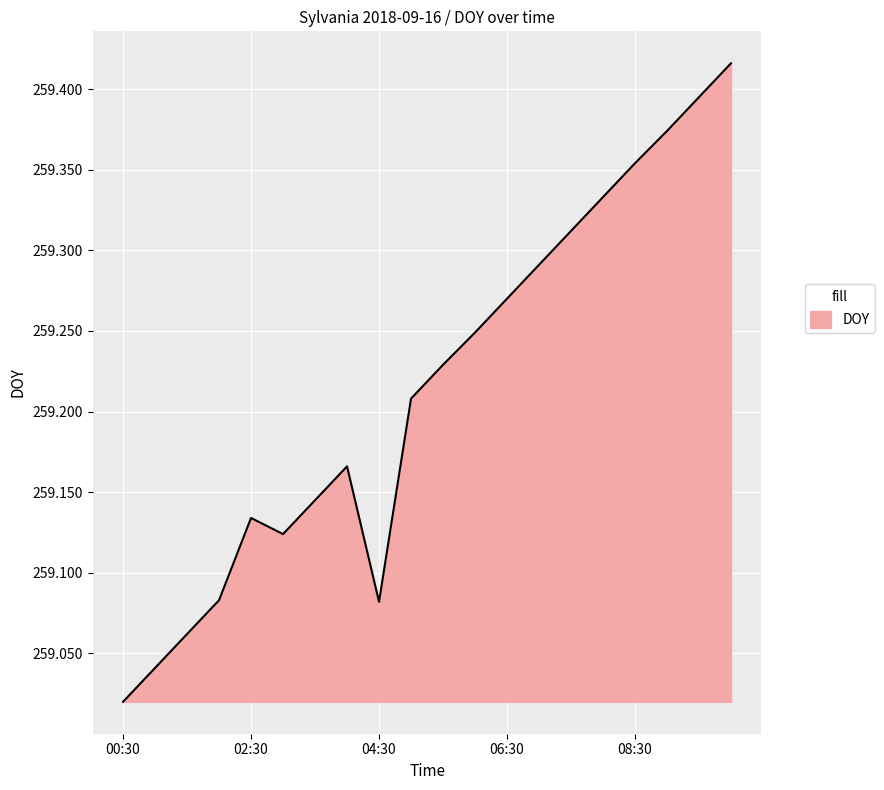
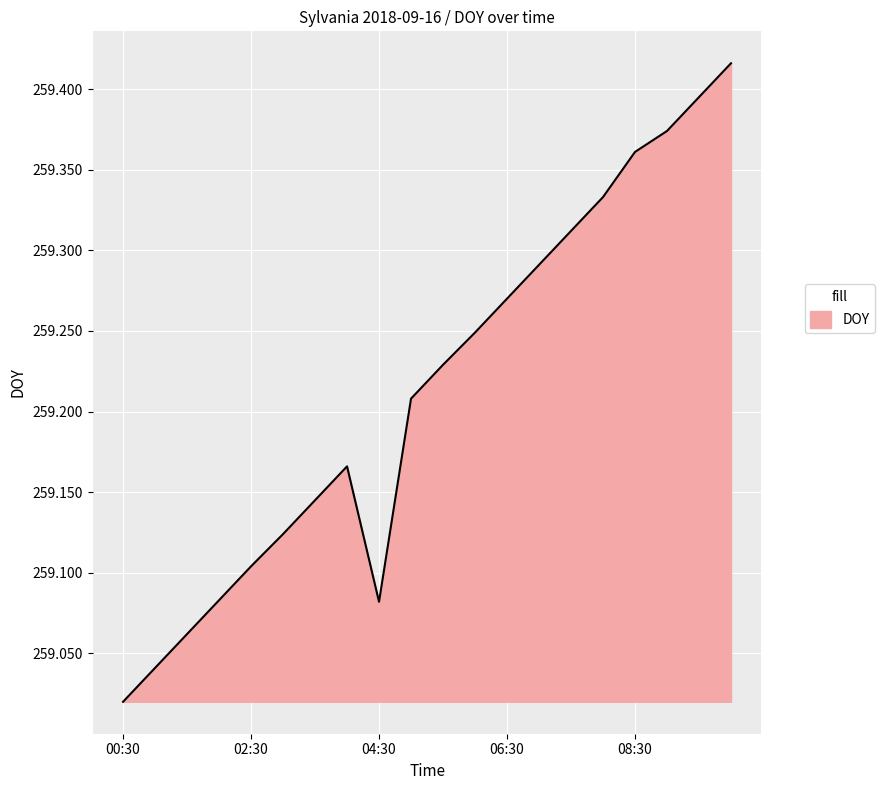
  {
    "00:30": 259.020,
-   "02:30": 259.134,
+   "02:30": 259.104,
    "04:30": 259.082,
    "06:30": 259.270,
-   "08:30": 259.354
+   "08:30": 259.361
  }
